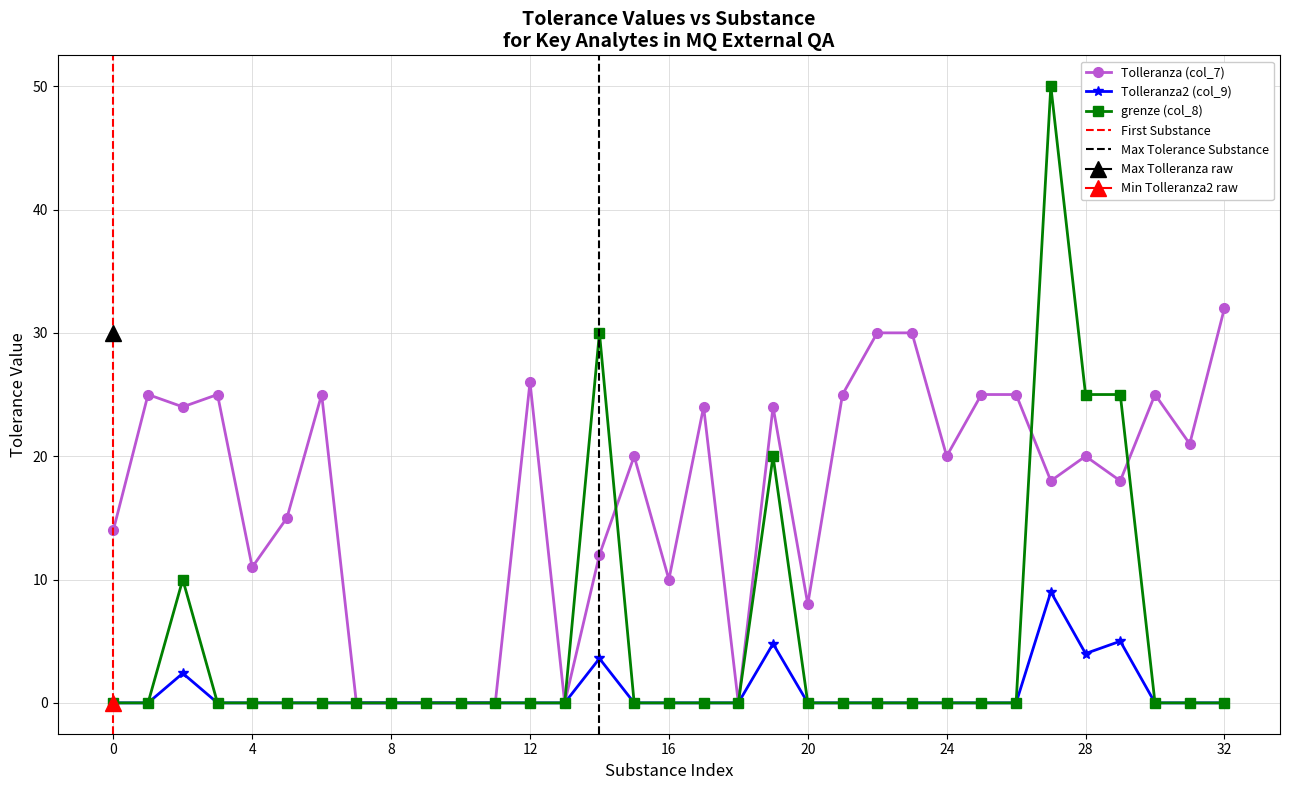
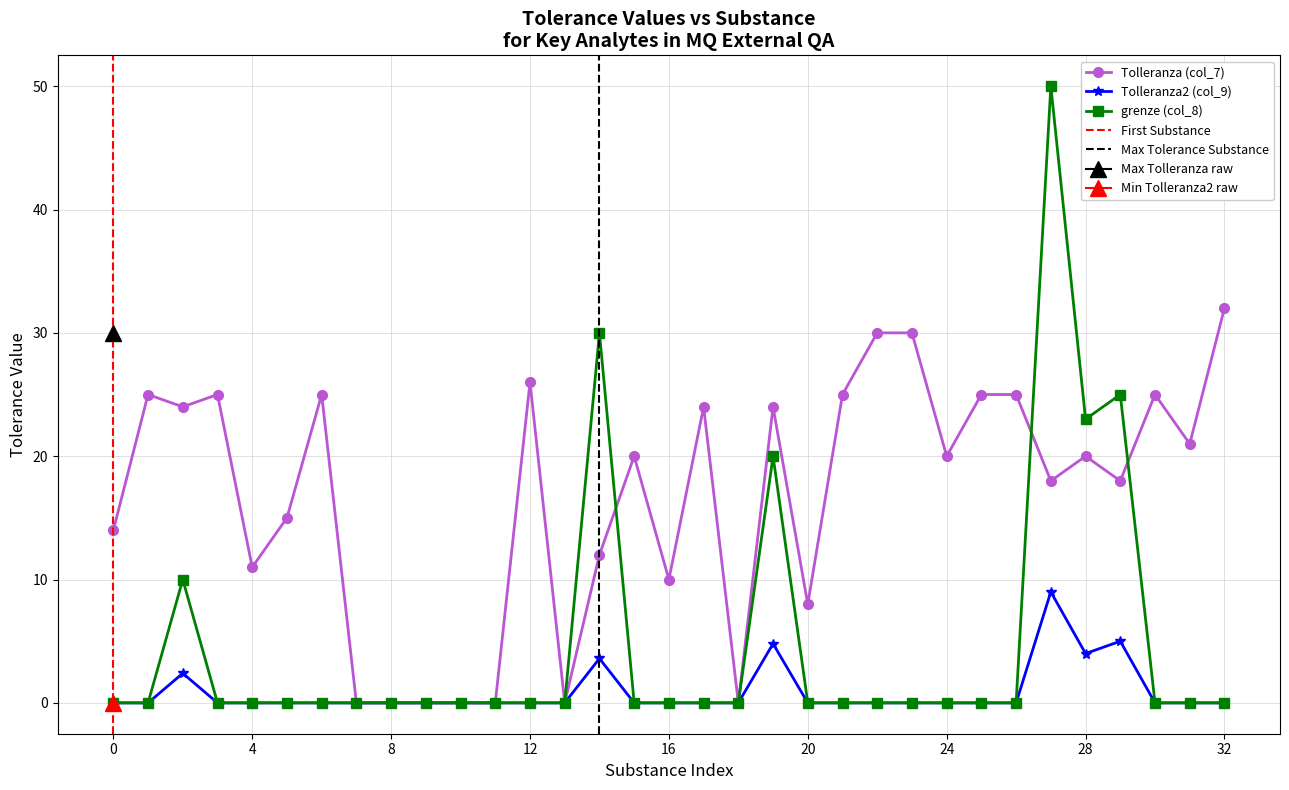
  {
    "Tolleranza (col_7)": {
      "0": 14,
      "4": 11,
      "12": 26,
      "16": 10,
      "20": 8,
      "24": 20,
      "28": 20,
      "32": 32
    },
    "Tolleranza2 (col_9)": {
      "28": 4
    },
    "grenze (col_8)": {
-     "28": 25
+     "28": 23
    },
    "Max Tolleranza raw": {
      "0": 30
    }
  }
